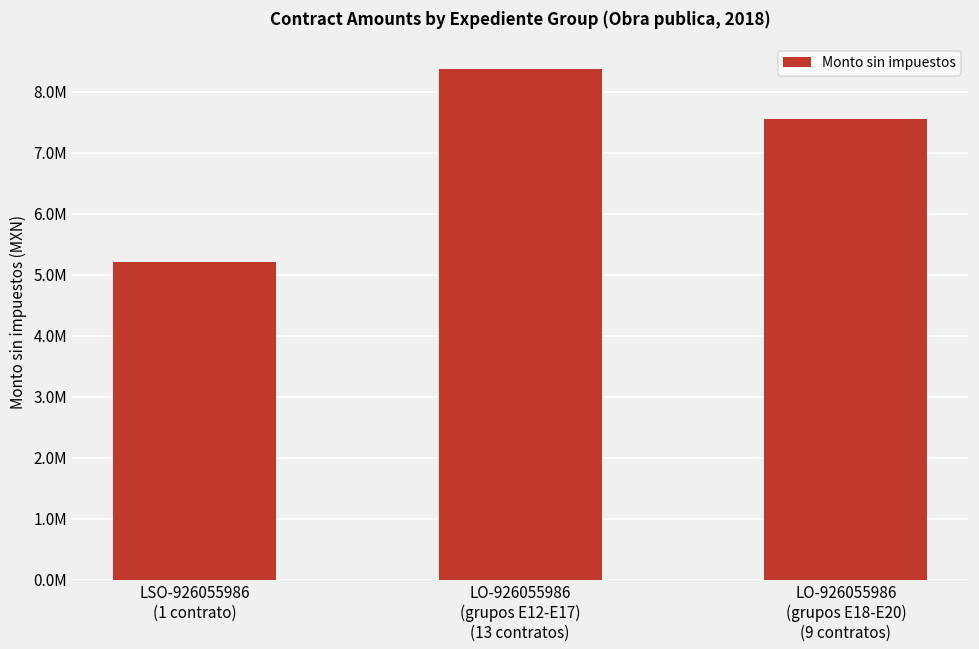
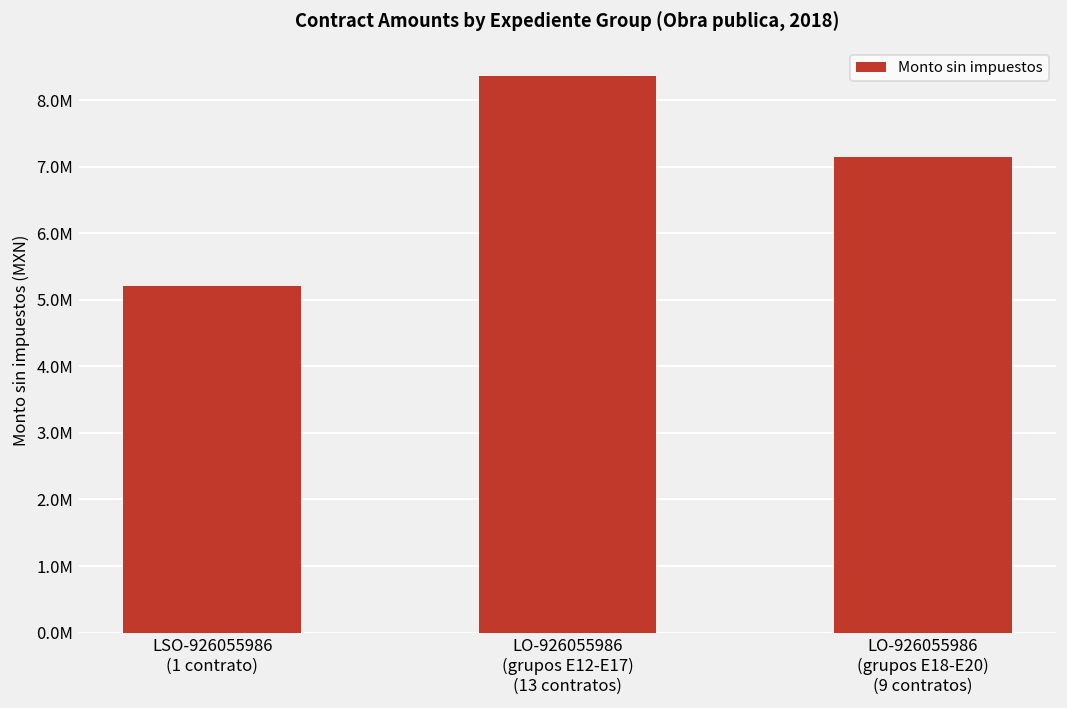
  {
    "LSO-926055986 (1 contrato)": 5200000,
    "LO-926055986 (grupos E12-E17) (13 contratos)": 8400000,
-   "LO-926055986 (grupos E18-E20) (9 contratos)": 7600000
+   "LO-926055986 (grupos E18-E20) (9 contratos)": 7100000
  }
